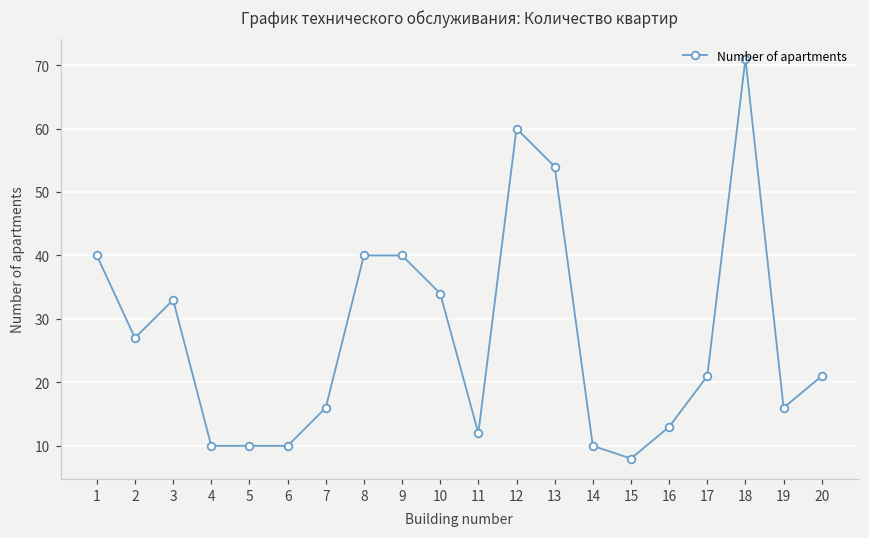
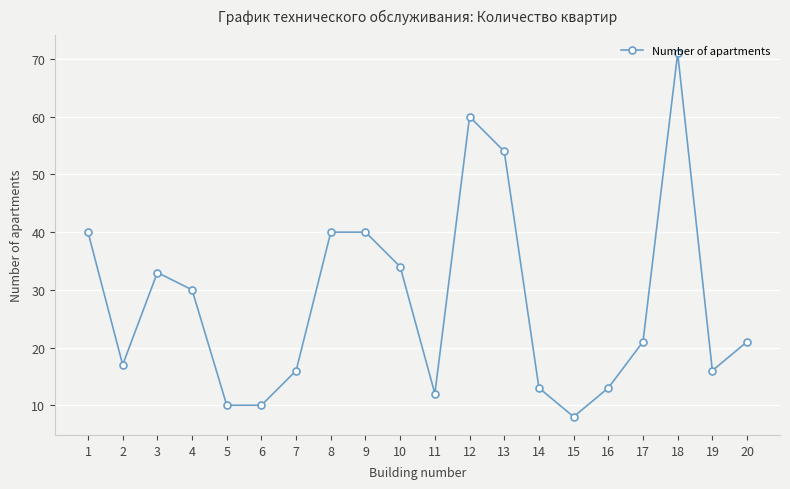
  {
    "1": 40,
-   "2": 27,
+   "2": 17,
    "3": 33,
-   "4": 10,
+   "4": 30,
    "5": 10,
    "6": 10,
    "7": 16,
    "8": 40,
    "9": 40,
    "10": 34,
    "11": 12,
    "12": 60,
    "13": 54,
-   "14": 10,
+   "14": 13,
    "15": 8,
    "16": 13,
    "17": 21,
    "18": 71,
    "19": 16,
    "20": 21
  }
